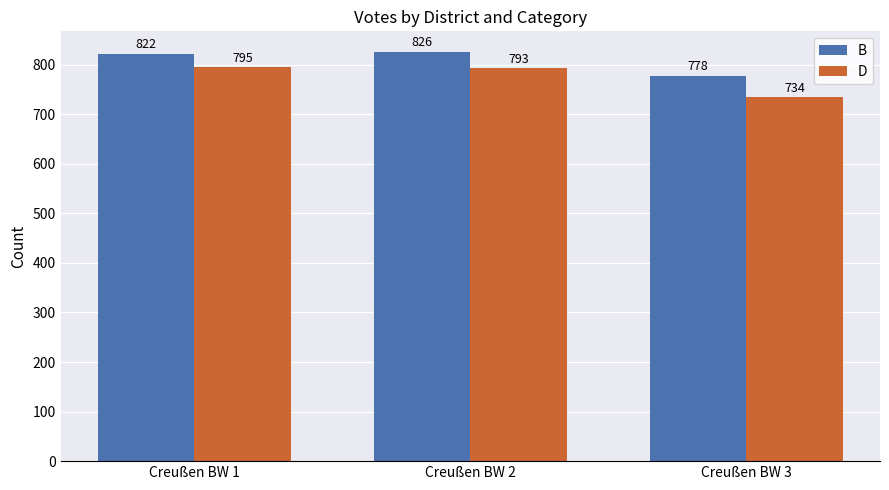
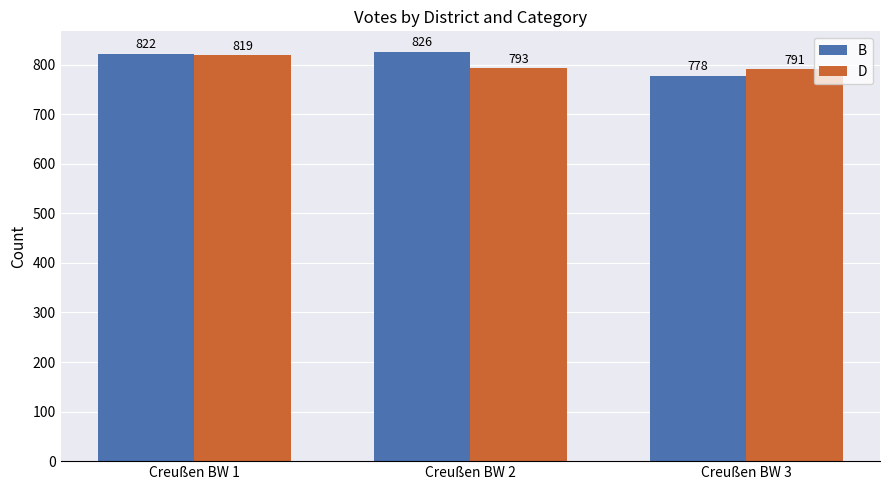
  {
    "B": {
      "Creußen BW 1": 822,
      "Creußen BW 2": 826,
      "Creußen BW 3": 778
    },
    "D": {
-     "Creußen BW 1": 795,
+     "Creußen BW 1": 819,
      "Creußen BW 2": 793,
-     "Creußen BW 3": 734
+     "Creußen BW 3": 791
    }
  }
